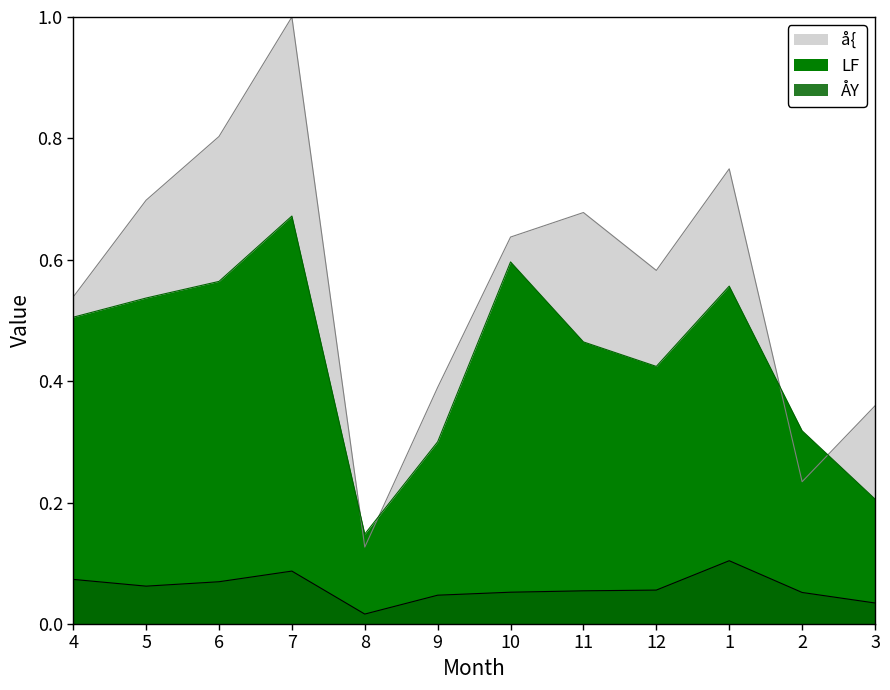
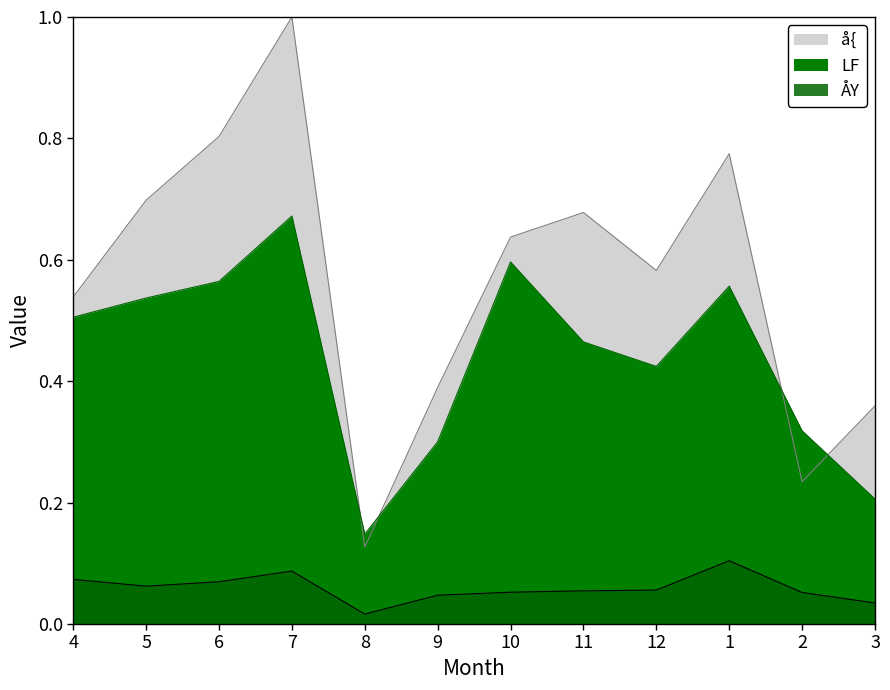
  {
    "å{": {
      "4": 0.54,
      "5": 0.70,
      "6": 0.80,
      "7": 1.00,
      "8": 0.13,
      "9": 0.39,
      "10": 0.64,
      "11": 0.68,
      "12": 0.58,
-     "1": 0.75,
+     "1": 0.77,
      "2": 0.23,
      "3": 0.36
    }
  }
